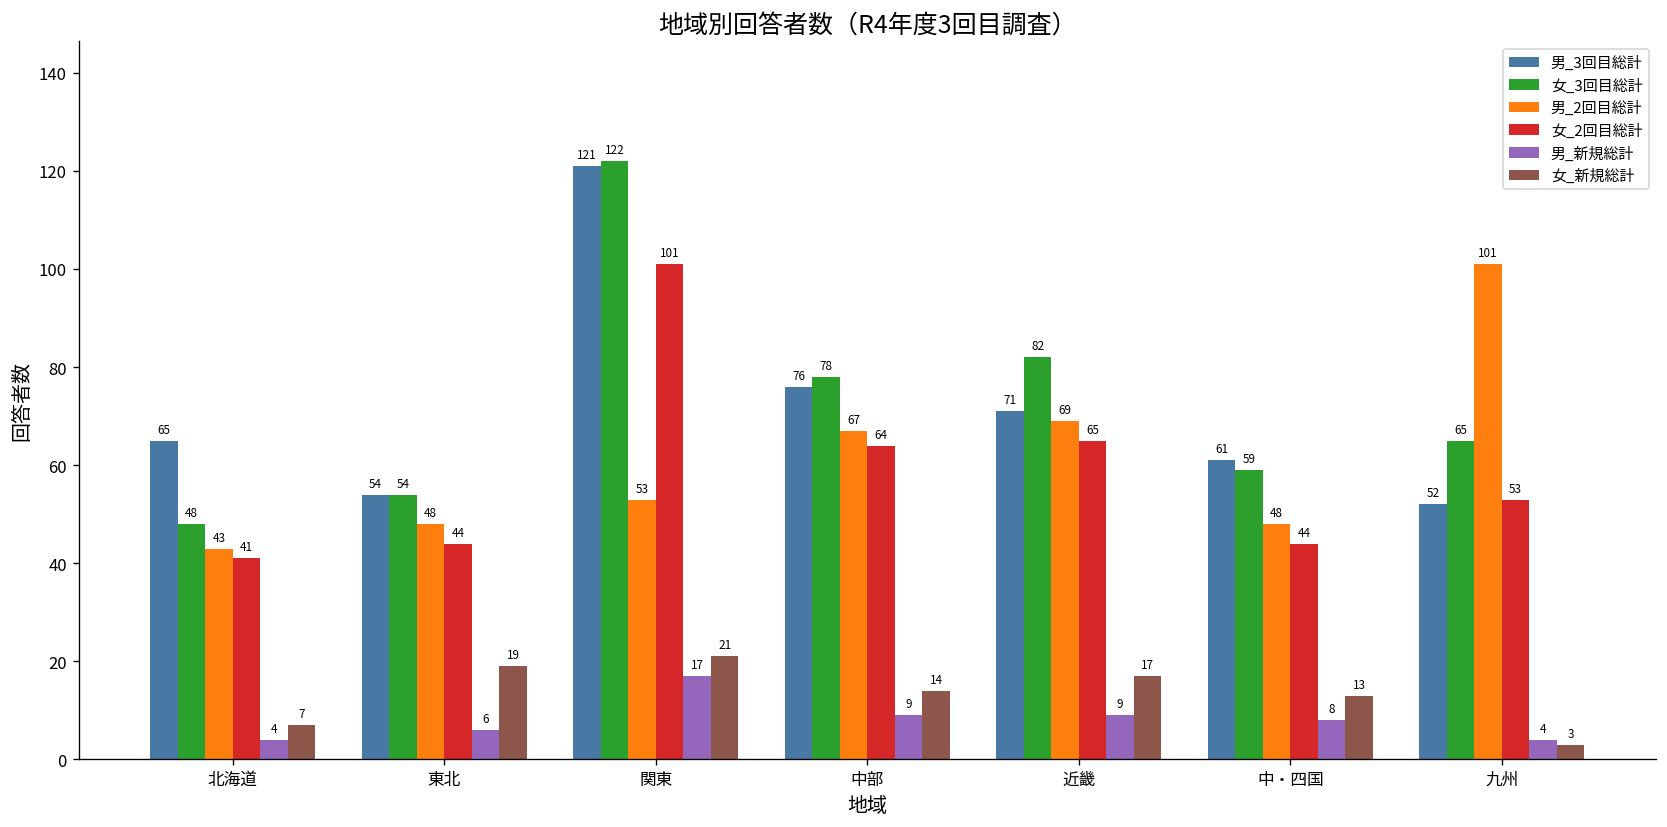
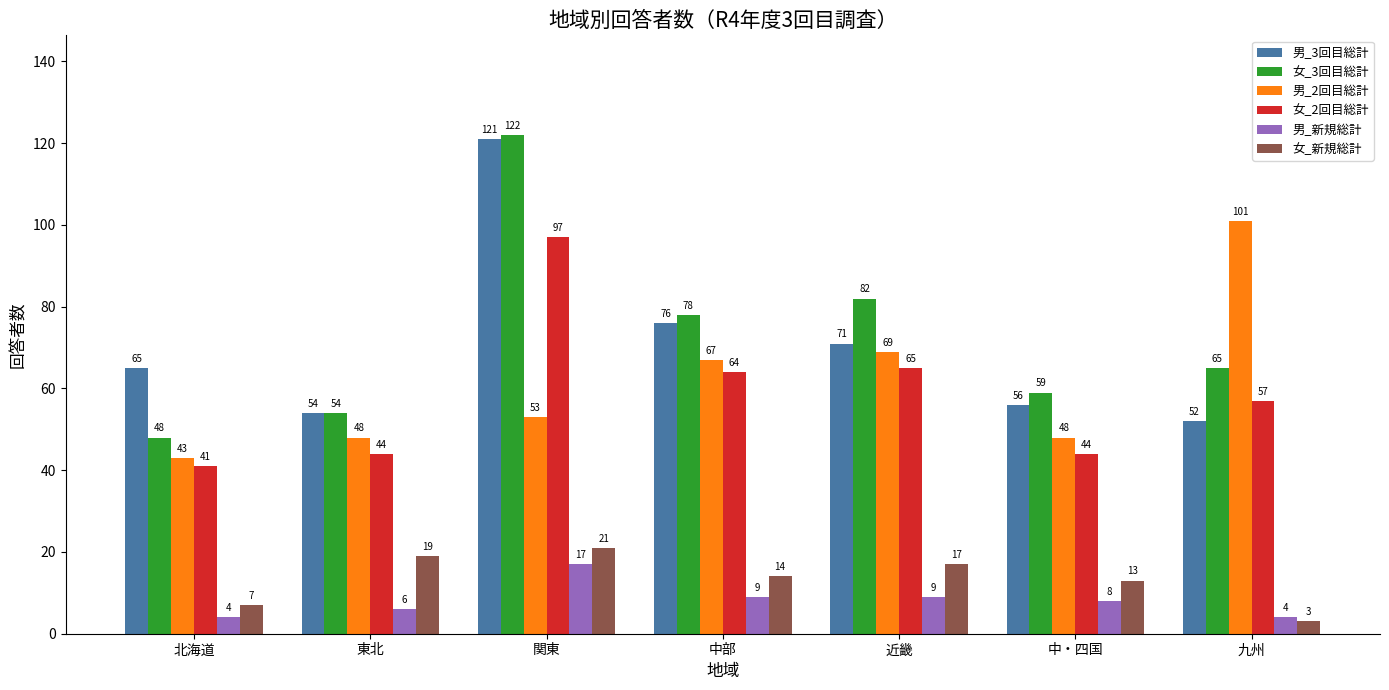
  {
    "男_3回目総計": {
      "北海道": 65,
      "東北": 54,
      "関東": 121,
      "中部": 76,
      "近畿": 71,
-     "中・四国": 61,
+     "中・四国": 56,
      "九州": 52
    },
    "女_3回目総計": {
      "北海道": 48,
      "東北": 54,
      "関東": 122,
      "中部": 78,
      "近畿": 82,
      "中・四国": 59,
      "九州": 65
    },
    "男_2回目総計": {
      "北海道": 43,
      "東北": 48,
      "関東": 53,
      "中部": 67,
      "近畿": 69,
      "中・四国": 48,
      "九州": 101
    },
    "女_2回目総計": {
      "北海道": 41,
      "東北": 44,
-     "関東": 101,
+     "関東": 97,
      "中部": 64,
      "近畿": 65,
      "中・四国": 44,
-     "九州": 53
+     "九州": 57
    },
    "男_新規総計": {
      "北海道": 4,
      "東北": 6,
      "関東": 17,
      "中部": 9,
      "近畿": 9,
      "中・四国": 8,
      "九州": 4
    },
    "女_新規総計": {
      "北海道": 7,
      "東北": 19,
      "関東": 21,
      "中部": 14,
      "近畿": 17,
      "中・四国": 13,
      "九州": 3
    }
  }
